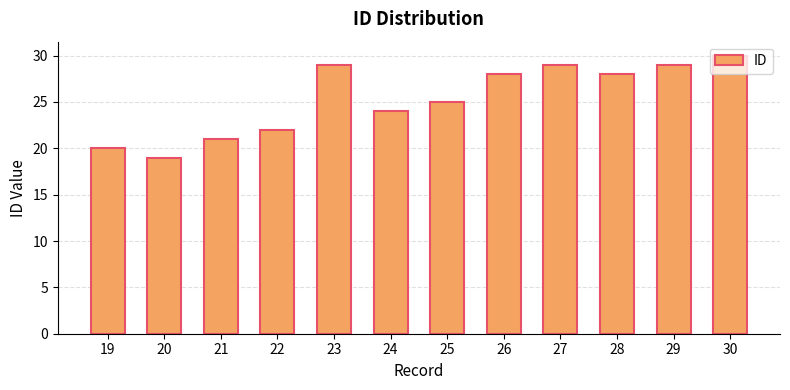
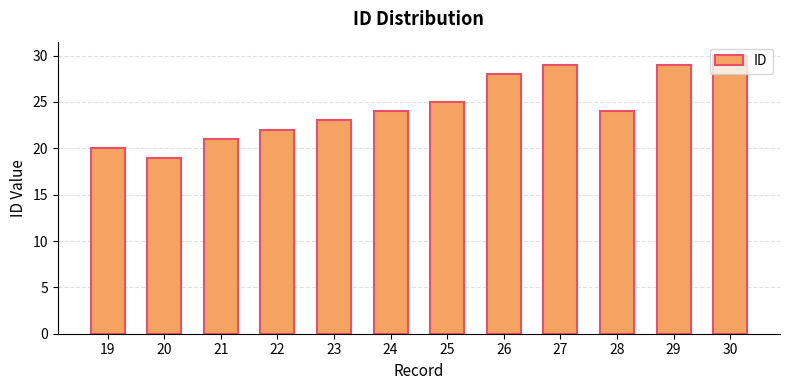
  {
    "19": 20,
    "20": 19,
    "21": 21,
    "22": 22,
-   "23": 29,
+   "23": 23,
    "24": 24,
    "25": 25,
    "26": 28,
    "27": 29,
-   "28": 28,
+   "28": 24,
    "29": 29
  }
